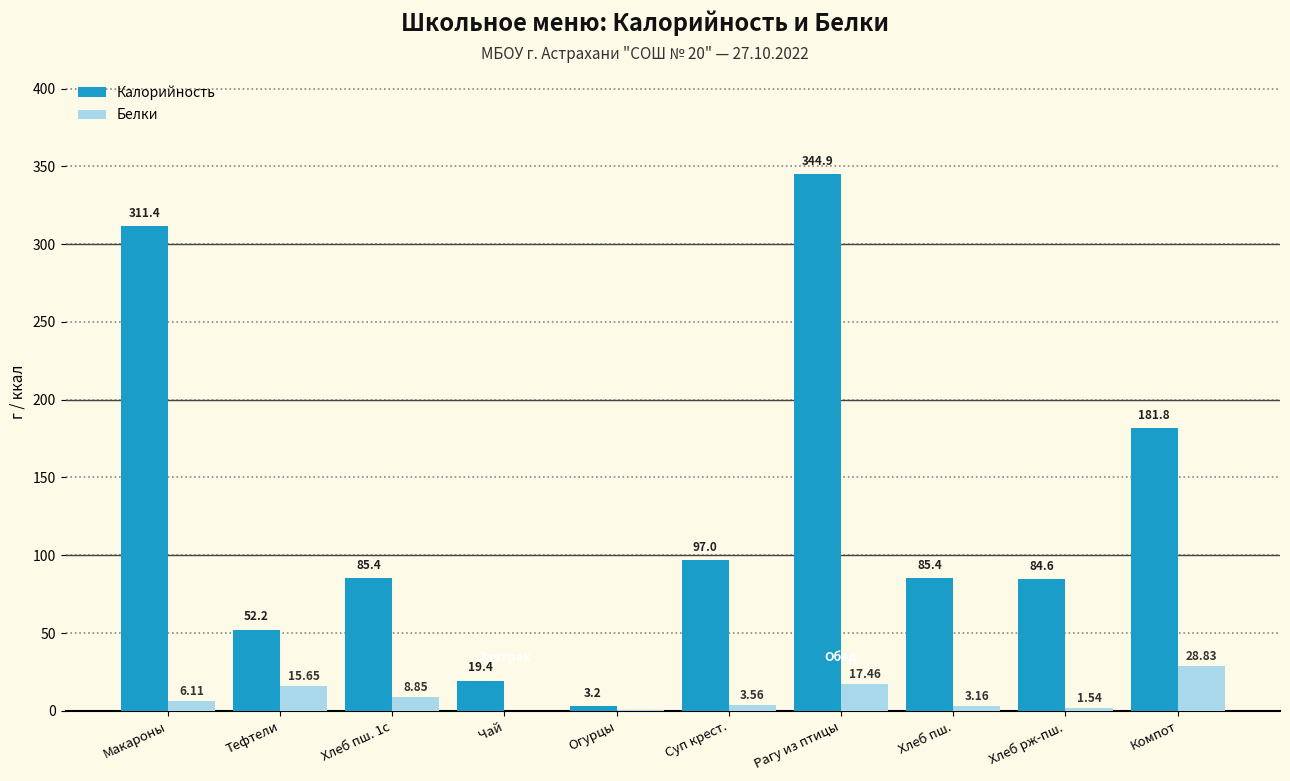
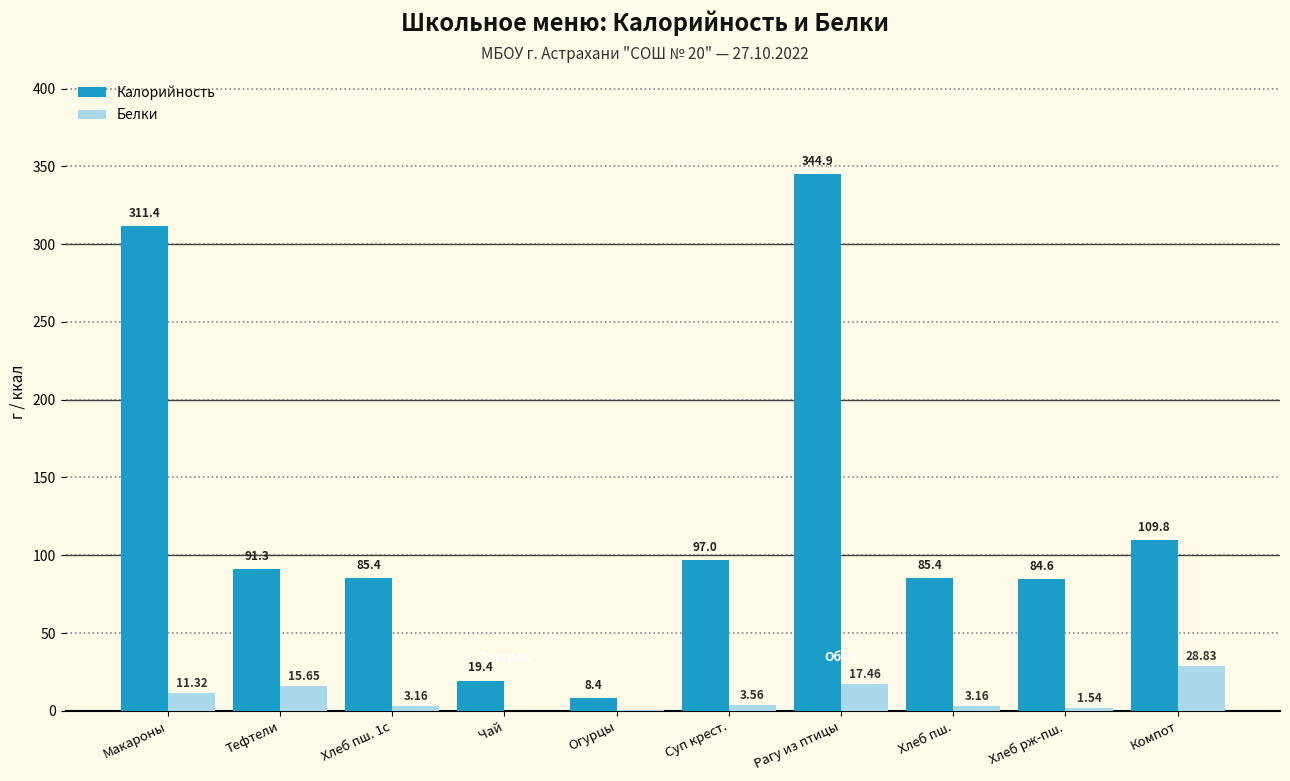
  {
    "Калорийность": {
      "Макароны": 311.4,
-     "Тефтели": 52.2,
+     "Тефтели": 91.3,
      "Хлеб пш. 1с": 85.4,
      "Чай": 19.4,
-     "Огурцы": 3.2,
+     "Огурцы": 8.4,
      "Суп крест.": 97.0,
      "Рагу из птицы": 344.9,
      "Хлеб пш.": 85.4,
      "Хлеб рж-пш.": 84.6,
-     "Компот": 181.8
+     "Компот": 109.8
    },
    "Белки": {
-     "Макароны": 6.11,
+     "Макароны": 11.32,
      "Тефтели": 15.65,
-     "Хлеб пш. 1с": 8.85,
+     "Хлеб пш. 1с": 3.16,
      "Суп крест.": 3.56,
      "Рагу из птицы": 17.46,
      "Хлеб пш.": 3.16,
      "Хлеб рж-пш.": 1.54,
      "Компот": 28.83
    }
  }
